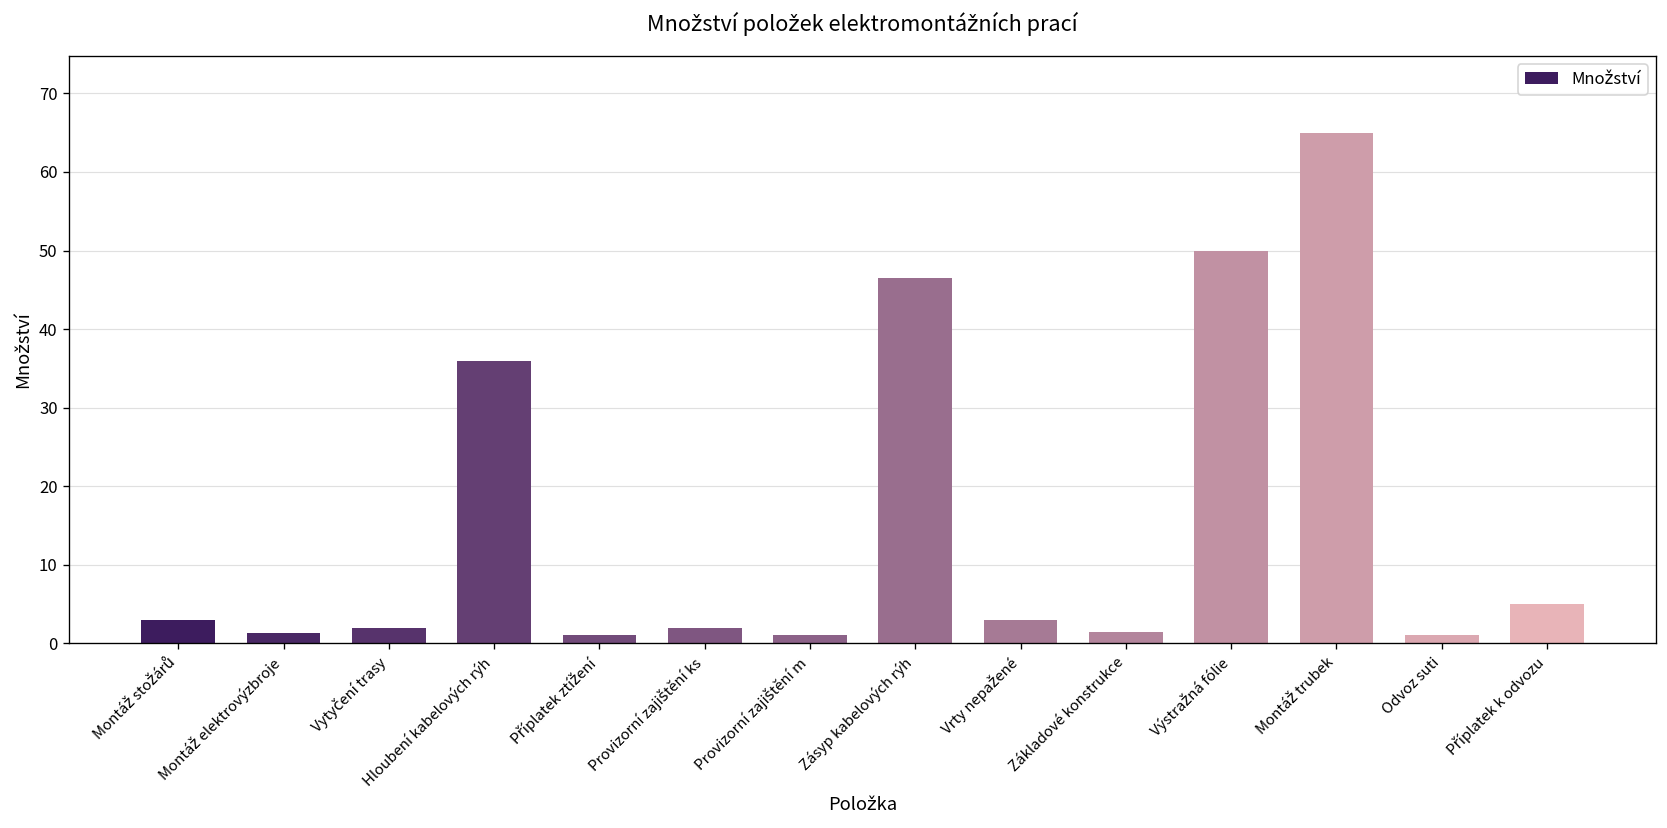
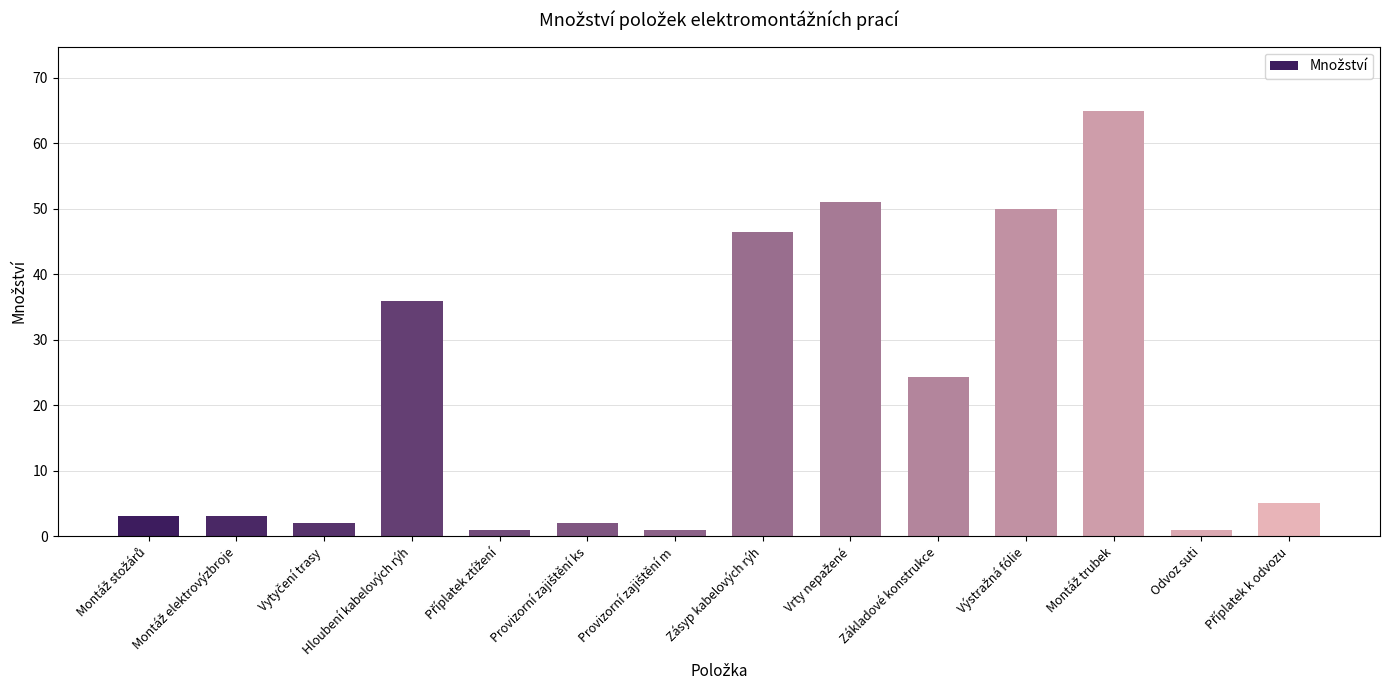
  {
    "Montáž stožárů": 3,
-   "Montáž elektrovýzbroje": 1,
+   "Montáž elektrovýzbroje": 3,
    "Vytyčení trasy": 2,
    "Hloubení kabelových rýh": 36,
    "Příplatek ztížení": 1,
    "Provizorní zajištění ks": 2,
    "Provizorní zajištění m": 1,
    "Zásyp kabelových rýh": 47,
-   "Vrty nepažené": 3,
-   "Základové konstrukce": 2,
+   "Vrty nepažené": 51,
+   "Základové konstrukce": 24,
    "Výstražná fólie": 50,
    "Montáž trubek": 65,
    "Odvoz suti": 1,
    "Příplatek k odvozu": 5
  }
